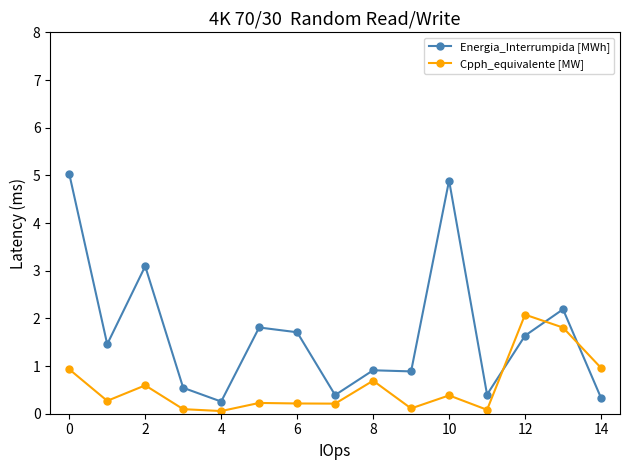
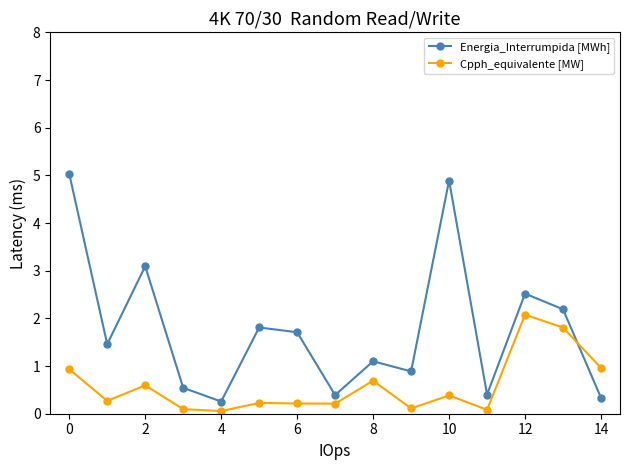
  {
    "Energia_Interrumpida [MWh]": {
      "0": 5.0,
      "2": 3.1,
      "4": 0.3,
      "6": 1.7,
-     "8": 0.9,
+     "8": 1.1,
      "10": 4.9,
-     "12": 1.6,
+     "12": 2.5,
      "14": 0.3
    },
    "Cpph_equivalente [MW]": {
      "0": 0.9,
      "2": 0.6,
      "4": 0.1,
      "6": 0.2,
      "8": 0.7,
      "10": 0.4,
      "12": 2.1,
      "14": 1.0
    }
  }
